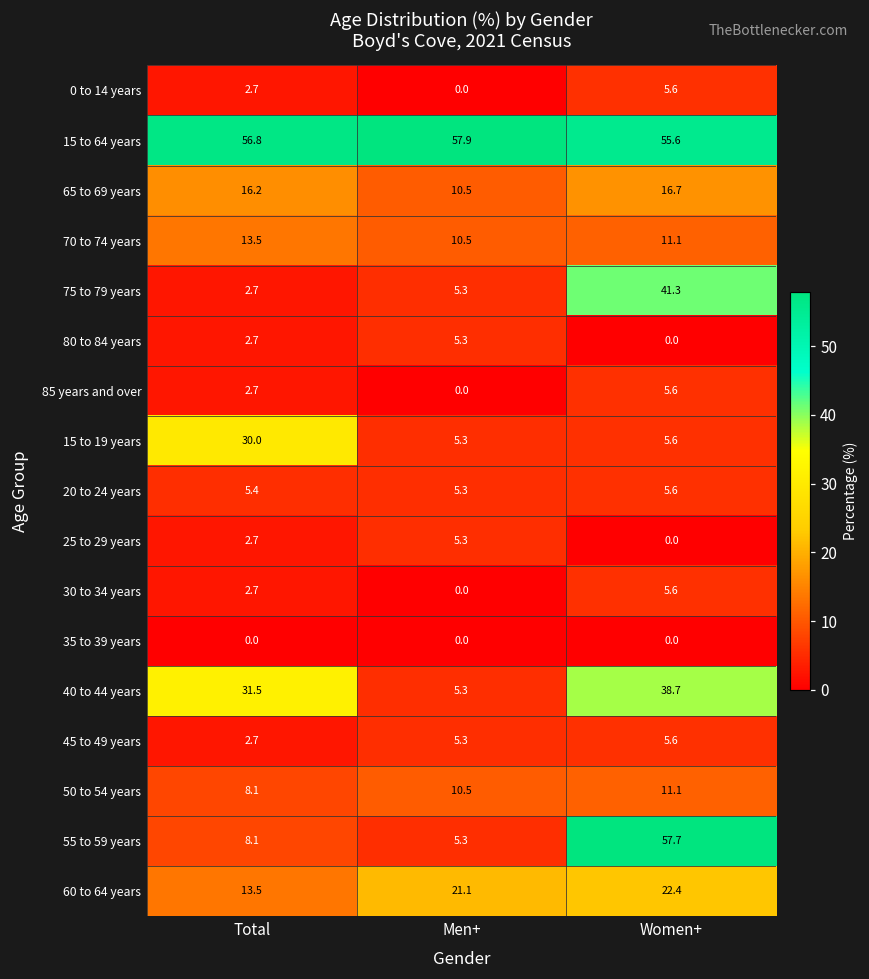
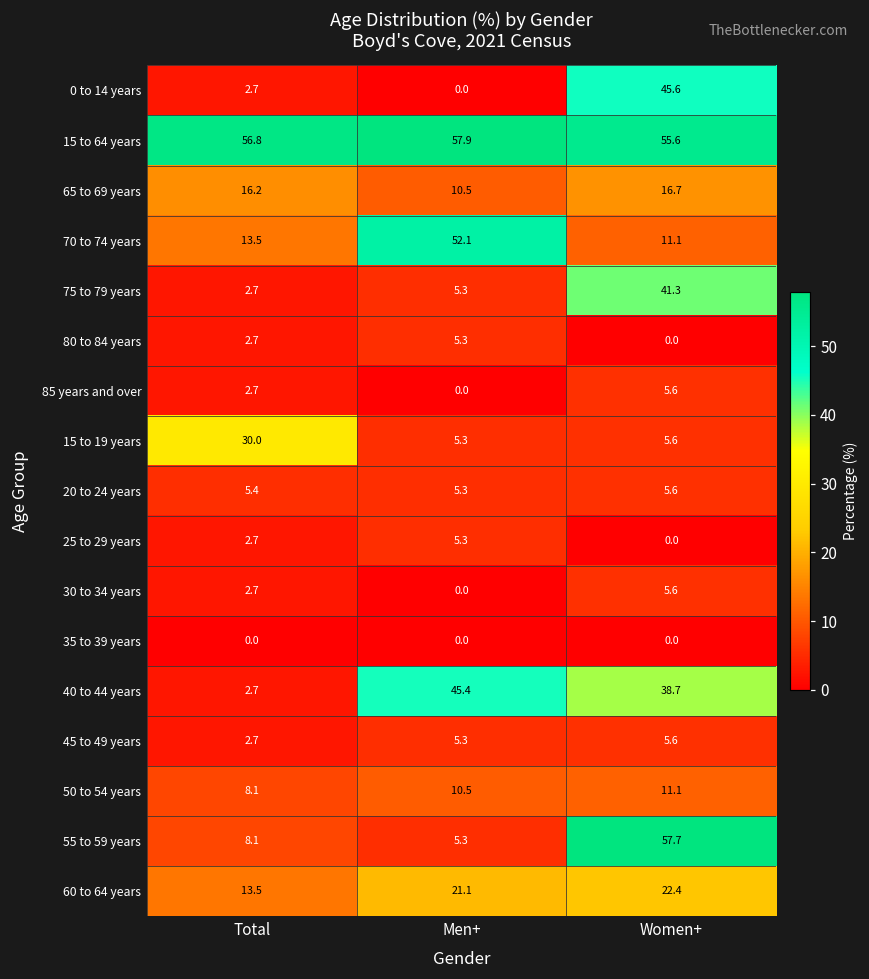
  {
    "0 to 14 years": {
      "Total": 2.7,
      "Men+": 0.0,
-     "Women+": 5.6
+     "Women+": 45.6
    },
    "15 to 64 years": {
      "Total": 56.8,
      "Men+": 57.9,
      "Women+": 55.6
    },
    "65 to 69 years": {
      "Total": 16.2,
      "Men+": 10.5,
      "Women+": 16.7
    },
    "70 to 74 years": {
      "Total": 13.5,
-     "Men+": 10.5,
+     "Men+": 52.1,
      "Women+": 11.1
    },
    "75 to 79 years": {
      "Total": 2.7,
      "Men+": 5.3,
      "Women+": 41.3
    },
    "80 to 84 years": {
      "Total": 2.7,
      "Men+": 5.3,
      "Women+": 0.0
    },
    "85 years and over": {
      "Total": 2.7,
      "Men+": 0.0,
      "Women+": 5.6
    },
    "15 to 19 years": {
      "Total": 30.0,
      "Men+": 5.3,
      "Women+": 5.6
    },
    "20 to 24 years": {
      "Total": 5.4,
      "Men+": 5.3,
      "Women+": 5.6
    },
    "25 to 29 years": {
      "Total": 2.7,
      "Men+": 5.3,
      "Women+": 0.0
    },
    "30 to 34 years": {
      "Total": 2.7,
      "Men+": 0.0,
      "Women+": 5.6
    },
    "35 to 39 years": {
      "Total": 0.0,
      "Men+": 0.0,
      "Women+": 0.0
    },
    "40 to 44 years": {
-     "Total": 31.5,
-     "Men+": 5.3,
+     "Total": 2.7,
+     "Men+": 45.4,
      "Women+": 38.7
    },
    "45 to 49 years": {
      "Total": 2.7,
      "Men+": 5.3,
      "Women+": 5.6
    },
    "50 to 54 years": {
      "Total": 8.1,
      "Men+": 10.5,
      "Women+": 11.1
    },
    "55 to 59 years": {
      "Total": 8.1,
      "Men+": 5.3,
      "Women+": 57.7
    },
    "60 to 64 years": {
      "Total": 13.5,
      "Men+": 21.1,
      "Women+": 22.4
    }
  }
